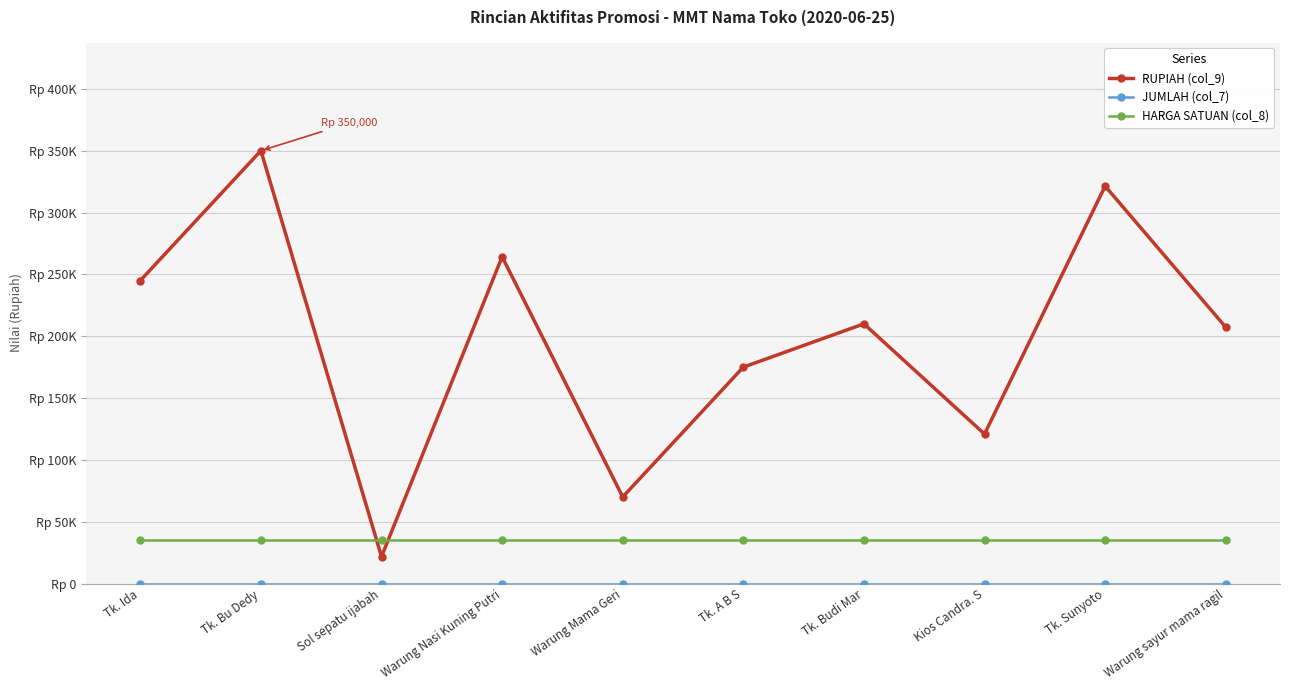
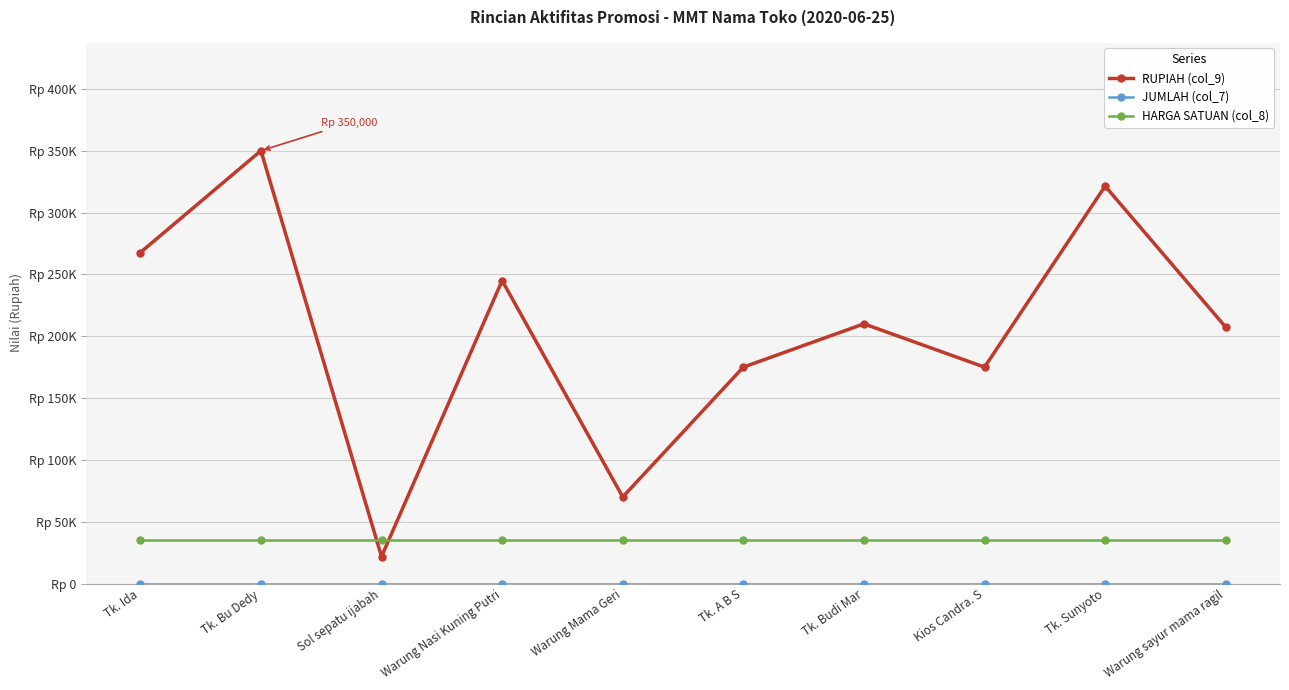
  {
    "RUPIAH (col_9)": {
-     "Tk. Ida": "Rp 245000",
+     "Tk. Ida": "Rp 268000",
      "Sol sepatu ijabah": "Rp 22000",
-     "Warung Nasi Kuning Putri": "Rp 264000",
+     "Warung Nasi Kuning Putri": "Rp 245000",
      "Warung Mama Geri": "Rp 70000",
      "Tk. A B S": "Rp 175000",
      "Tk. Budi Mar": "Rp 210000",
-     "Kios Candra. S": "Rp 121000",
+     "Kios Candra. S": "Rp 175000",
      "Tk. Sunyoto": "Rp 321000",
      "Warung sayur mama ragil": "Rp 207000"
    },
    "JUMLAH (col_7)": {
      "Tk. Ida": "Rp 0",
      "Tk. Bu Dedy": "Rp 0",
      "Sol sepatu ijabah": "Rp 0",
      "Warung Nasi Kuning Putri": "Rp 0",
      "Warung Mama Geri": "Rp 0",
      "Tk. A B S": "Rp 0",
      "Tk. Budi Mar": "Rp 0",
      "Kios Candra. S": "Rp 0",
      "Tk. Sunyoto": "Rp 0",
      "Warung sayur mama ragil": "Rp 0"
    },
    "HARGA SATUAN (col_8)": {
      "Tk. Ida": "Rp 35000",
      "Tk. Bu Dedy": "Rp 35000",
      "Sol sepatu ijabah": "Rp 35000",
      "Warung Nasi Kuning Putri": "Rp 35000",
      "Warung Mama Geri": "Rp 35000",
      "Tk. A B S": "Rp 35000",
      "Tk. Budi Mar": "Rp 35000",
      "Kios Candra. S": "Rp 35000",
      "Tk. Sunyoto": "Rp 35000",
      "Warung sayur mama ragil": "Rp 35000"
    }
  }
